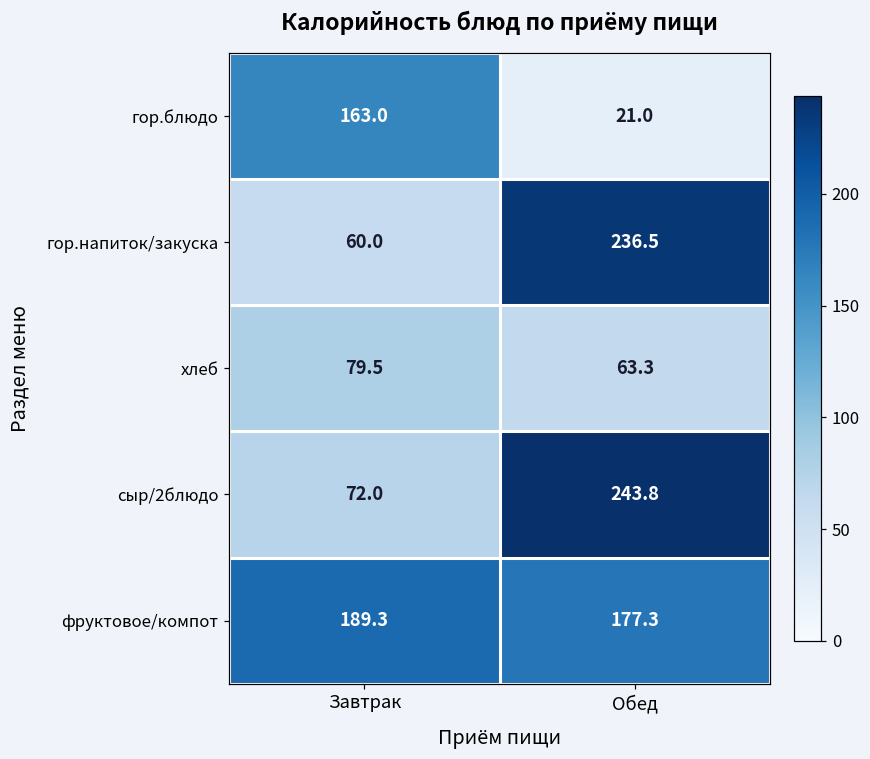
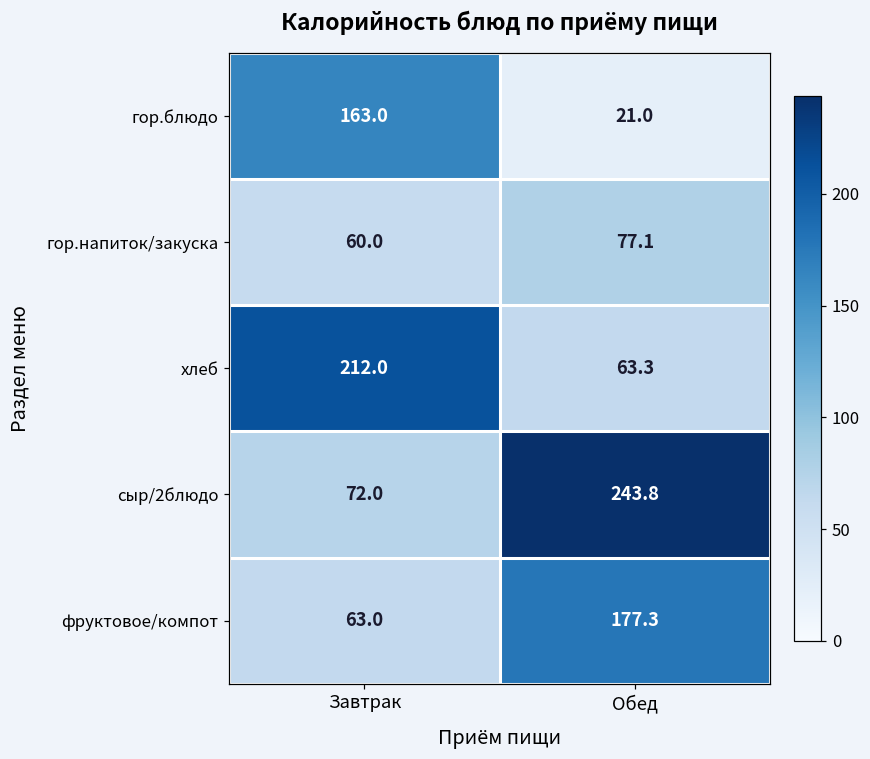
  {
    "гор.блюдо": {
      "Завтрак": 163.0,
      "Обед": 21.0
    },
    "гор.напиток/закуска": {
      "Завтрак": 60.0,
-     "Обед": 236.5
+     "Обед": 77.1
    },
    "хлеб": {
-     "Завтрак": 79.5,
+     "Завтрак": 212.0,
      "Обед": 63.3
    },
    "сыр/2блюдо": {
      "Завтрак": 72.0,
      "Обед": 243.8
    },
    "фруктовое/компот": {
-     "Завтрак": 189.3,
+     "Завтрак": 63.0,
      "Обед": 177.3
    }
  }
